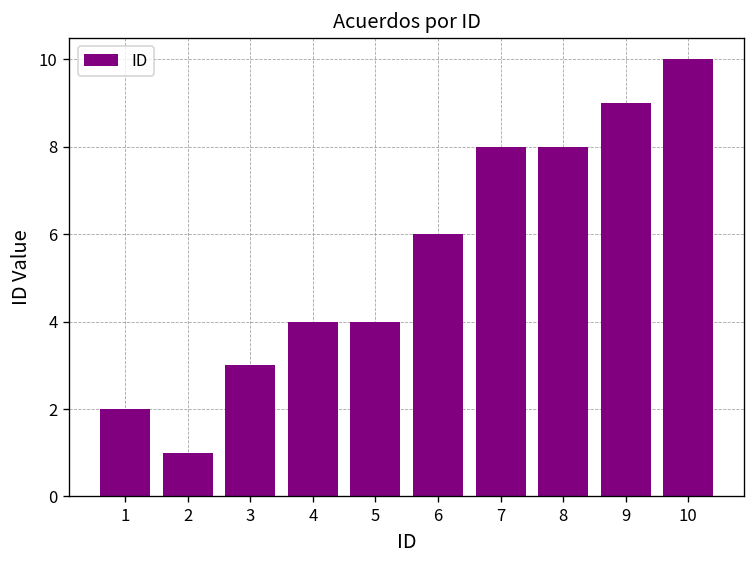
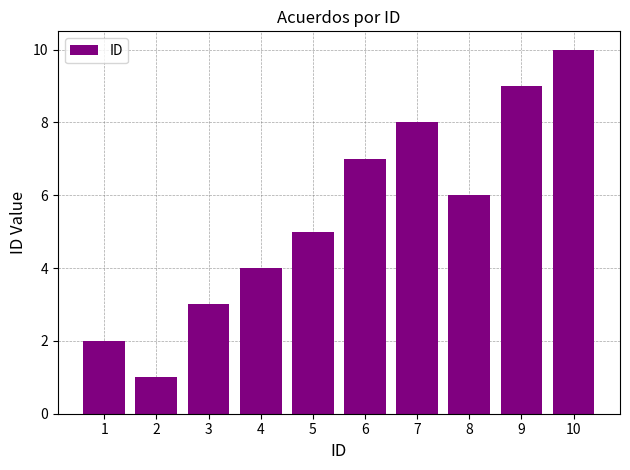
  {
    "1": 2,
    "2": 1,
    "3": 3,
    "4": 4,
-   "5": 4,
-   "6": 6,
+   "5": 5,
+   "6": 7,
    "7": 8,
-   "8": 8,
+   "8": 6,
    "9": 9,
    "10": 10
  }
